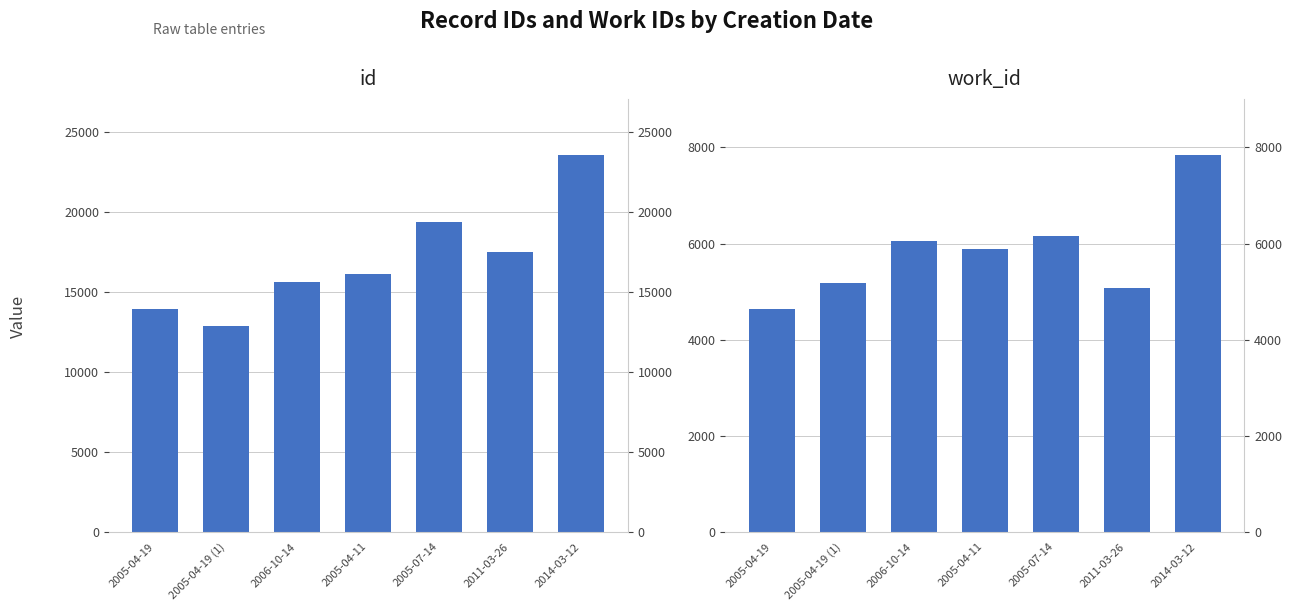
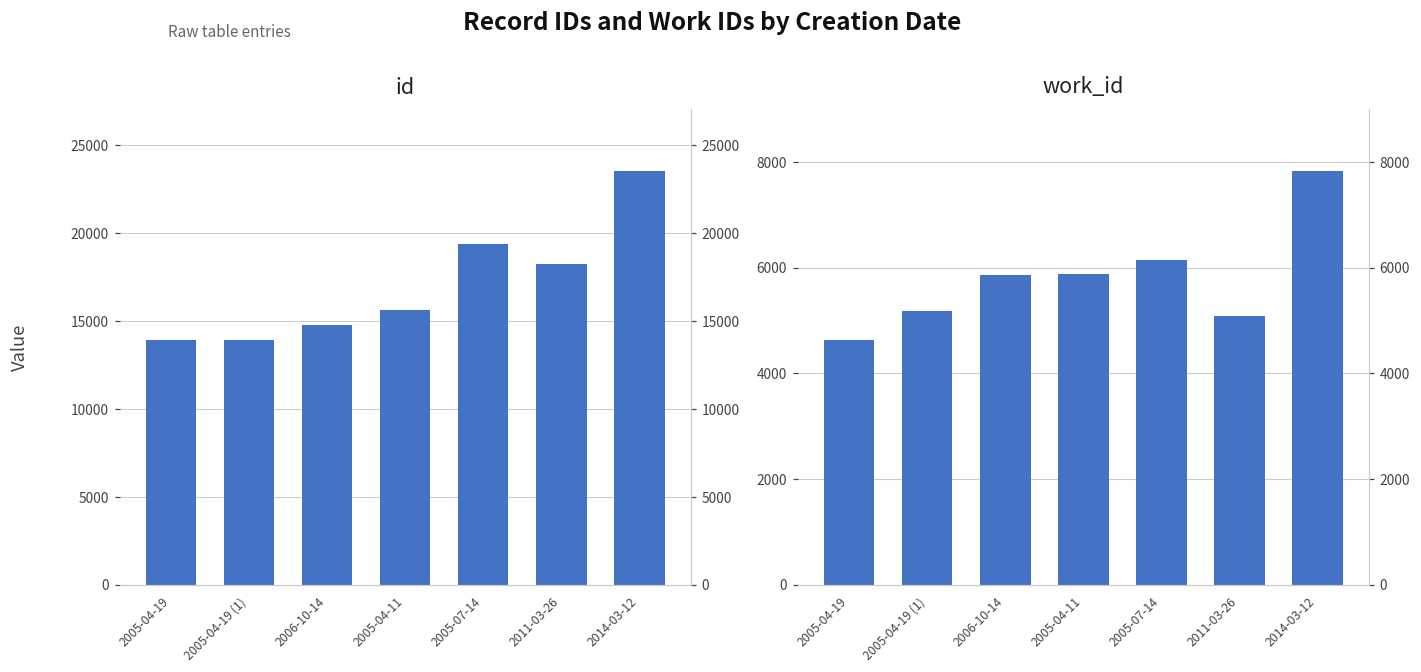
  {
    "id": {
      "2005-04-19": 13900,
-     "2005-04-19 (1)": 12900,
-     "2006-10-14": 15600,
-     "2005-04-11": 16100,
+     "2005-04-19 (1)": 13900,
+     "2006-10-14": 14800,
+     "2005-04-11": 15600,
      "2005-07-14": 19400,
-     "2011-03-26": 17500,
+     "2011-03-26": 18300,
      "2014-03-12": 23600
    },
    "work_id": {
      "2005-04-19": 4600,
      "2005-04-19 (1)": 5200,
-     "2006-10-14": 6100,
+     "2006-10-14": 5900,
      "2005-04-11": 5900,
      "2005-07-14": 6100,
      "2011-03-26": 5100,
      "2014-03-12": 7800
    }
  }
